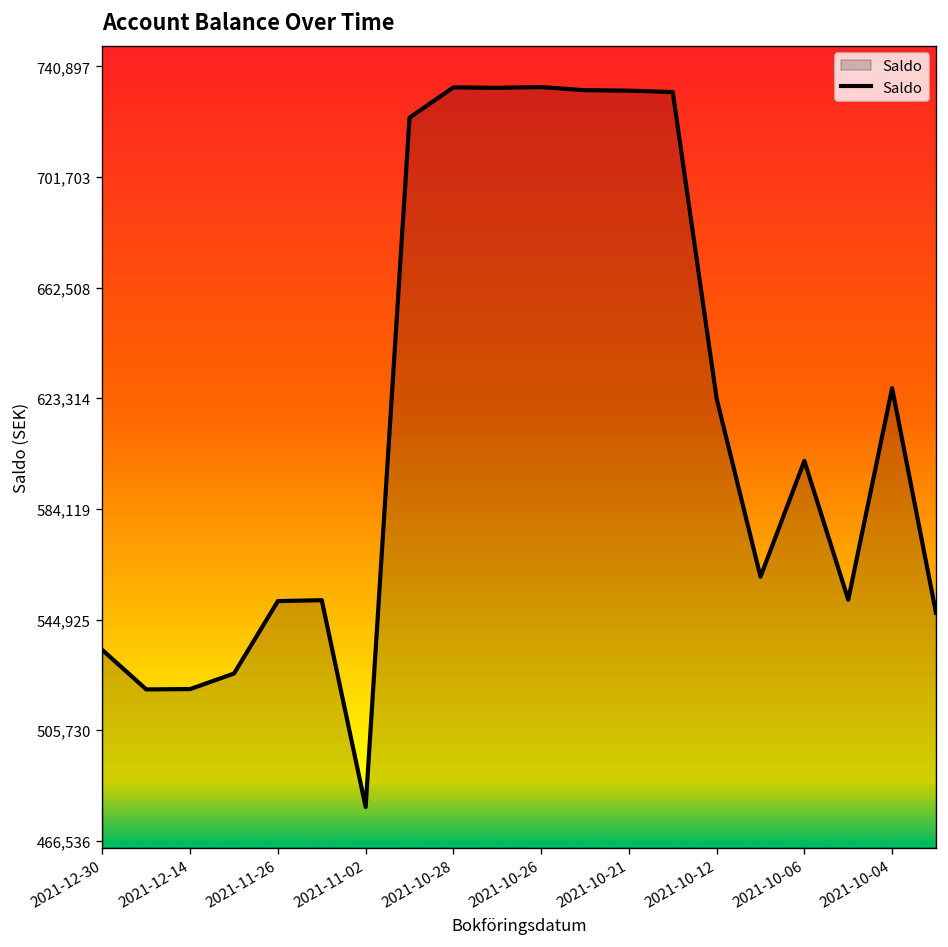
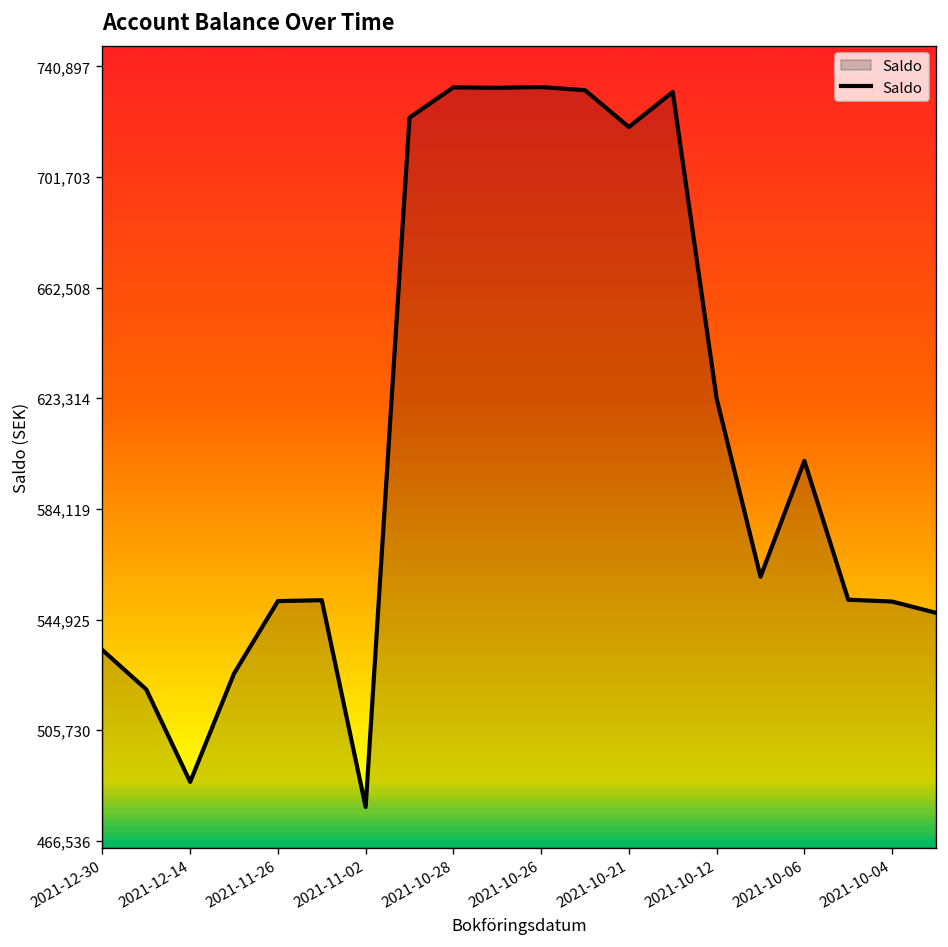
  {
    "2021-12-30": "534,000",
-   "2021-12-14": "520,000",
+   "2021-12-14": "487,000",
    "2021-11-26": "551,000",
    "2021-11-02": "478,000",
    "2021-10-28": "733,000",
    "2021-10-26": "734,000",
-   "2021-10-21": "732,000",
+   "2021-10-21": "719,000",
    "2021-10-12": "623,000",
    "2021-10-06": "601,000",
-   "2021-10-04": "627,000"
+   "2021-10-04": "551,000"
  }
